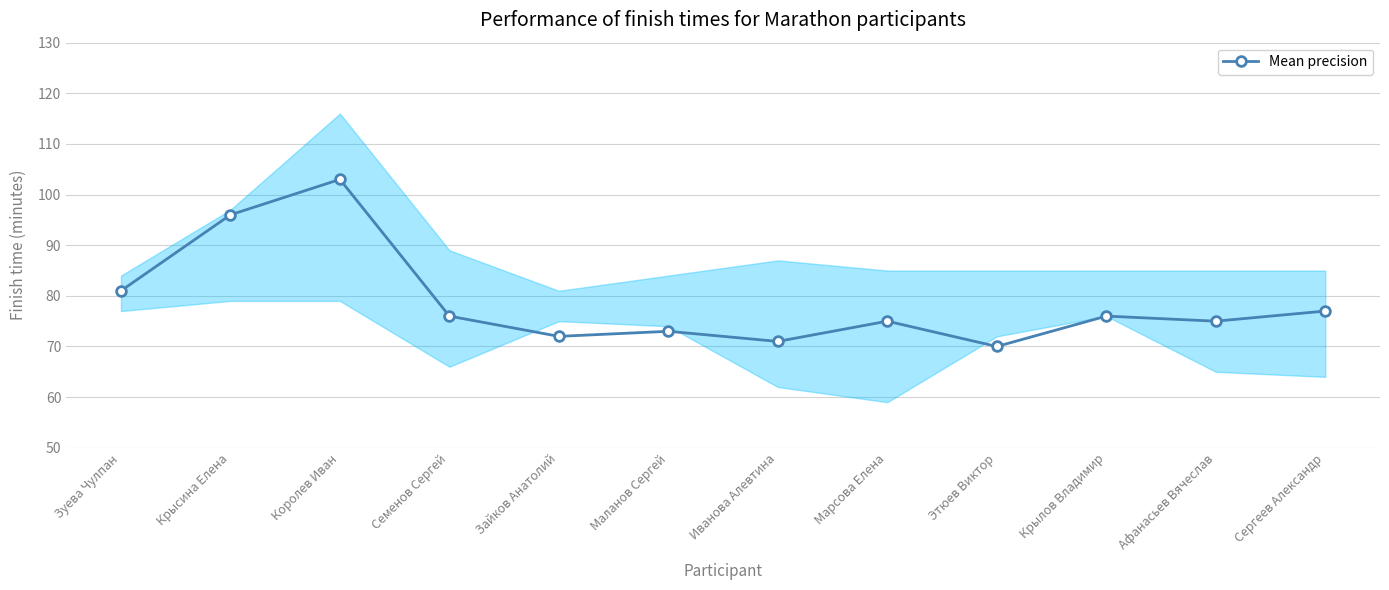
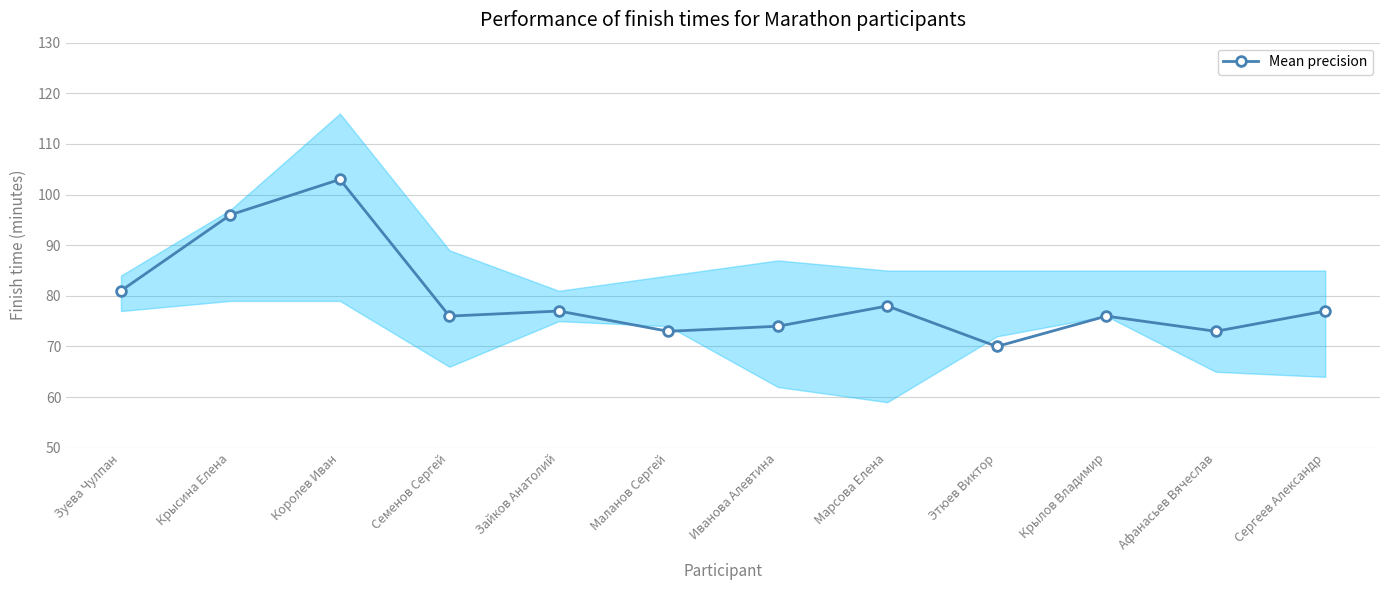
  {
    "Mean precision": {
      "Зуева Чулпан": 81,
      "Крысина Елена": 96,
      "Королев Иван": 103,
      "Семенов Сергей": 76,
-     "Зайков Анатолий": 72,
+     "Зайков Анатолий": 77,
      "Маланов Сергей": 73,
-     "Иванова Алевтина": 71,
-     "Марсова Елена": 75,
+     "Иванова Алевтина": 74,
+     "Марсова Елена": 78,
      "Этюев Виктор": 70,
      "Крылов Владимир": 76,
-     "Афанасьев Вячеслав": 75,
+     "Афанасьев Вячеслав": 73,
      "Сергеев Александр": 77
    }
  }
